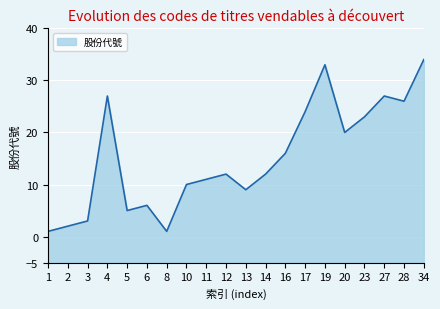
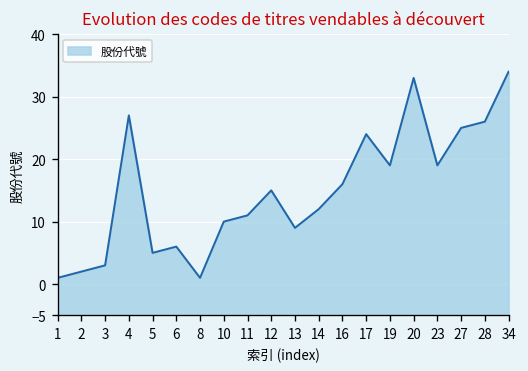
  {
    "1": 1,
    "2": 2,
    "3": 3,
    "4": 27,
    "5": 5,
    "6": 6,
    "8": 1,
    "10": 10,
    "11": 11,
-   "12": 12,
+   "12": 15,
    "13": 9,
    "14": 12,
    "16": 16,
    "17": 24,
-   "19": 33,
-   "20": 20,
-   "23": 23,
-   "27": 27,
+   "19": 19,
+   "20": 33,
+   "23": 19,
+   "27": 25,
    "28": 26,
    "34": 34
  }
